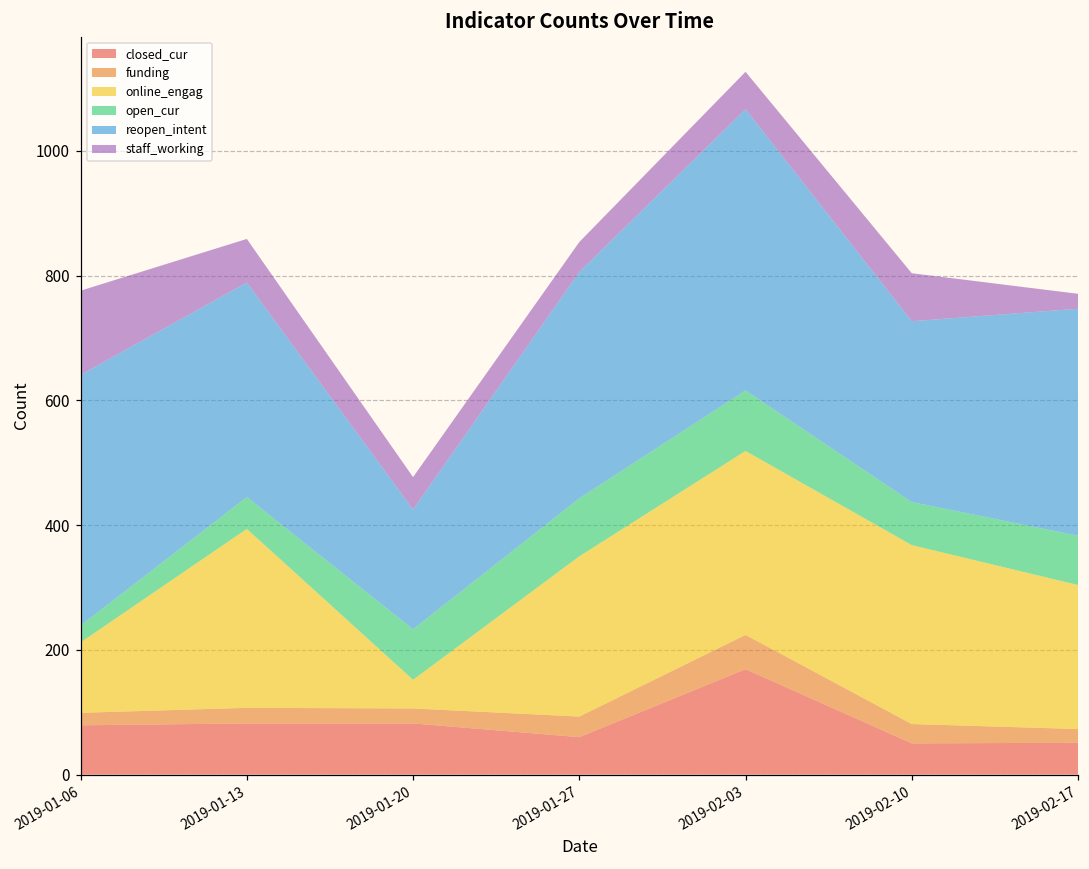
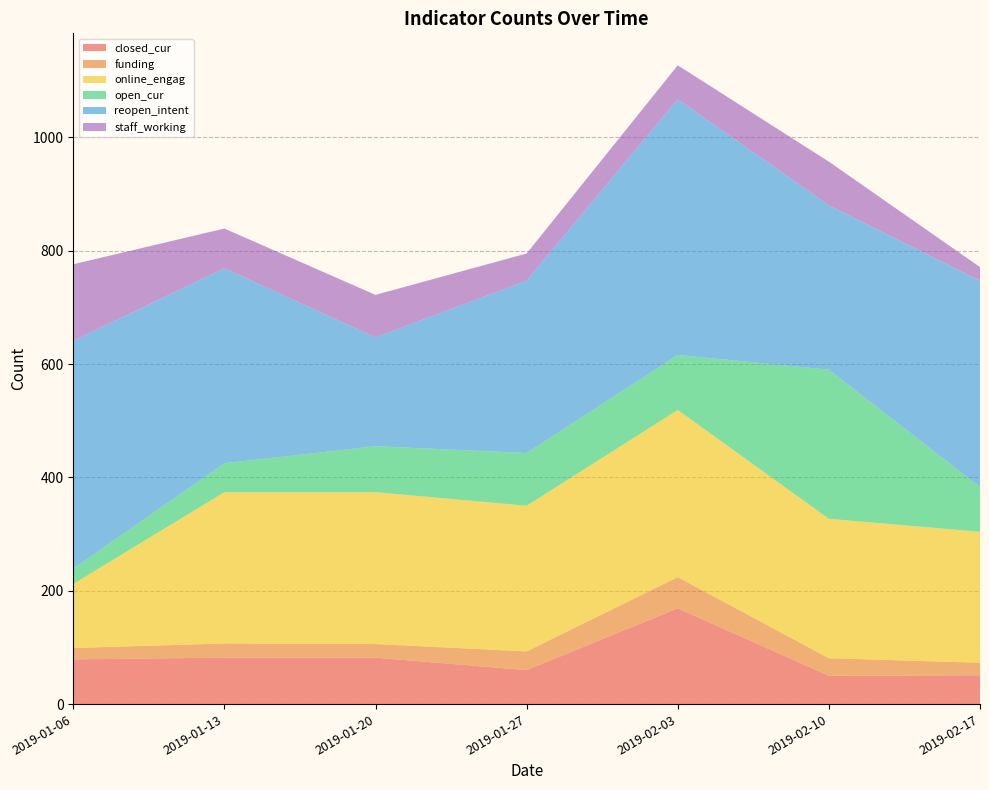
  {
    "online_engag": {
      "2019-01-06": 110,
-     "2019-01-13": 290,
-     "2019-01-20": 50,
+     "2019-01-13": 270,
+     "2019-01-20": 270,
      "2019-01-27": 260,
      "2019-02-03": 300,
-     "2019-02-10": 290,
+     "2019-02-10": 250,
      "2019-02-17": 230
    },
    "open_cur": {
      "2019-01-06": 30,
      "2019-01-13": 50,
      "2019-01-20": 80,
      "2019-01-27": 90,
      "2019-02-03": 100,
-     "2019-02-10": 70,
+     "2019-02-10": 260,
      "2019-02-17": 80
    },
    "reopen_intent": {
      "2019-01-06": 400,
      "2019-01-13": 340,
      "2019-01-20": 190,
-     "2019-01-27": 360,
+     "2019-01-27": 300,
      "2019-02-03": 450,
      "2019-02-10": 290,
      "2019-02-17": 360
    },
    "staff_working": {
      "2019-01-06": 140,
      "2019-01-13": 70,
-     "2019-01-20": 50,
+     "2019-01-20": 80,
      "2019-01-27": 50,
      "2019-02-03": 60,
      "2019-02-10": 80,
      "2019-02-17": 20
    }
  }
